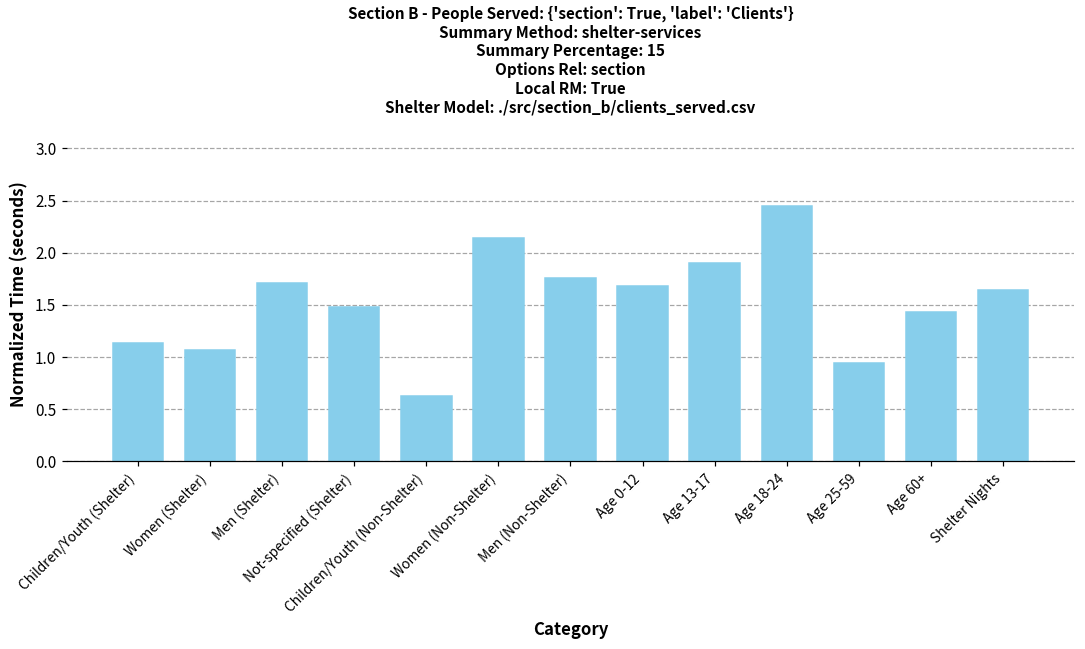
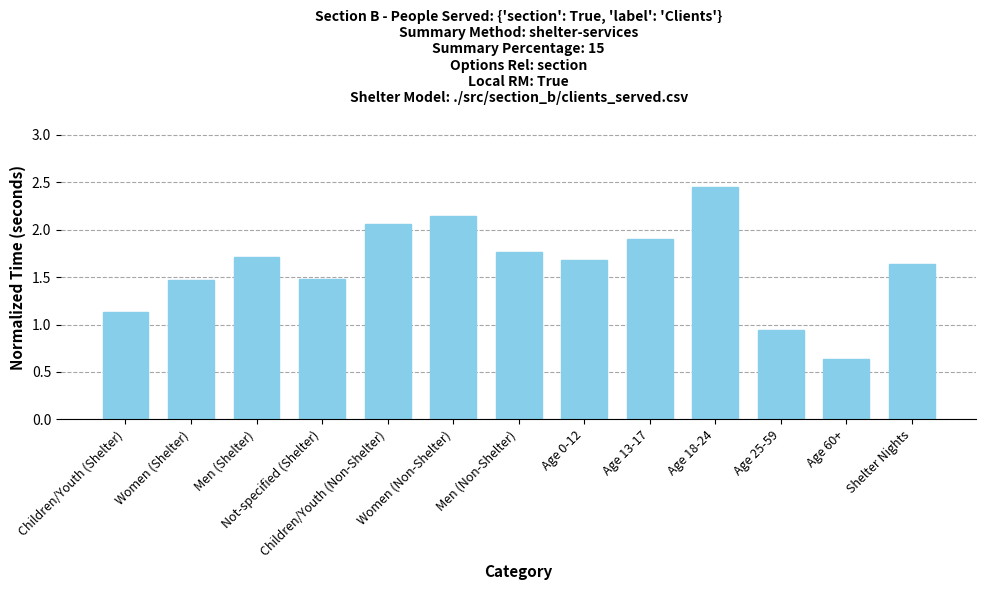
  {
    "Children/Youth (Shelter)": 1.1,
-   "Women (Shelter)": 1.1,
+   "Women (Shelter)": 1.5,
    "Men (Shelter)": 1.7,
    "Not-specified (Shelter)": 1.5,
-   "Children/Youth (Non-Shelter)": 0.6,
+   "Children/Youth (Non-Shelter)": 2.1,
    "Women (Non-Shelter)": 2.1,
    "Men (Non-Shelter)": 1.8,
    "Age 0-12": 1.7,
    "Age 13-17": 1.9,
    "Age 18-24": 2.5,
    "Age 25-59": 0.9,
-   "Age 60+": 1.4,
+   "Age 60+": 0.6,
    "Shelter Nights": 1.6
  }
